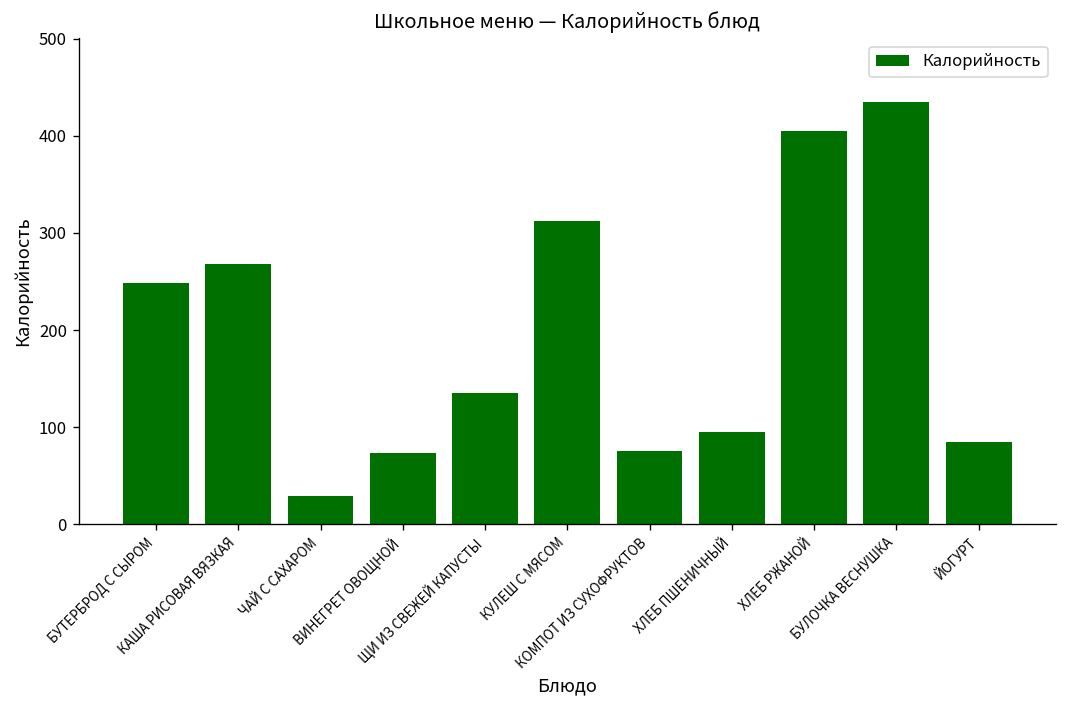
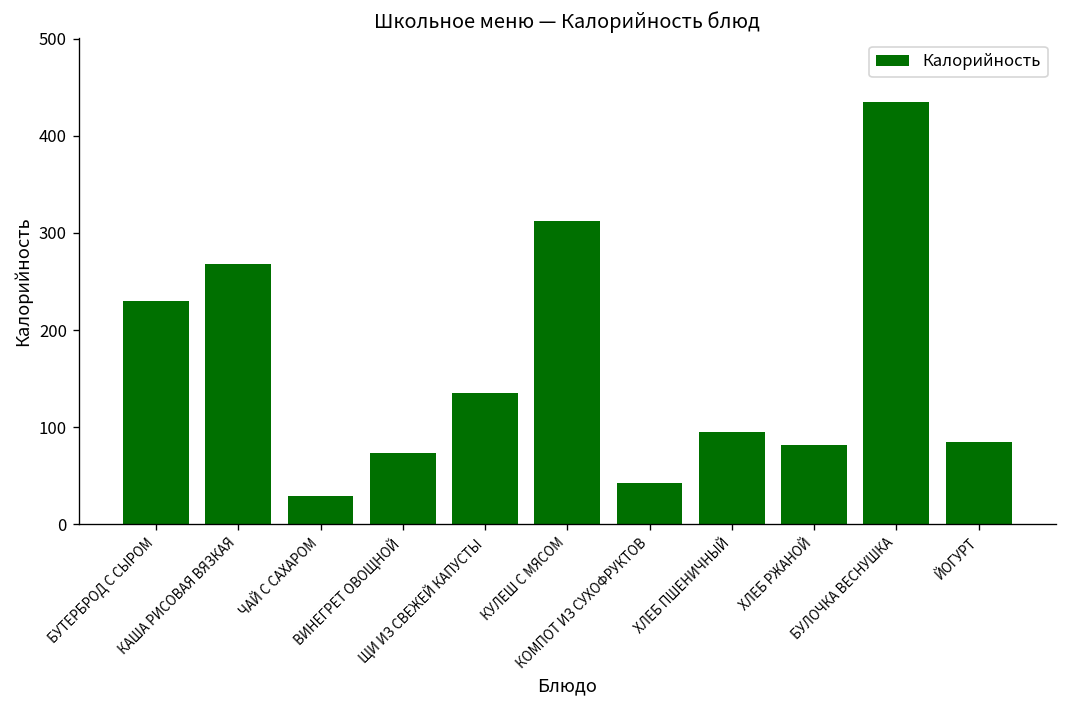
  {
-   "БУТЕРБРОД С СЫРОМ": 250,
+   "БУТЕРБРОД С СЫРОМ": 230,
    "КАША РИСОВАЯ ВЯЗКАЯ": 270,
    "ЧАЙ С САХАРОМ": 30,
    "ВИНЕГРЕТ ОВОЩНОЙ": 70,
    "ЩИ ИЗ СВЕЖЕЙ КАПУСТЫ": 140,
    "КУЛЕШ С МЯСОМ": 310,
-   "КОМПОТ ИЗ СУХОФРУКТОВ": 80,
+   "КОМПОТ ИЗ СУХОФРУКТОВ": 40,
    "ХЛЕБ ПШЕНИЧНЫЙ": 100,
-   "ХЛЕБ РЖАНОЙ": 410,
+   "ХЛЕБ РЖАНОЙ": 80,
    "БУЛОЧКА ВЕСНУШКА": 440,
    "ЙОГУРТ": 90
  }
